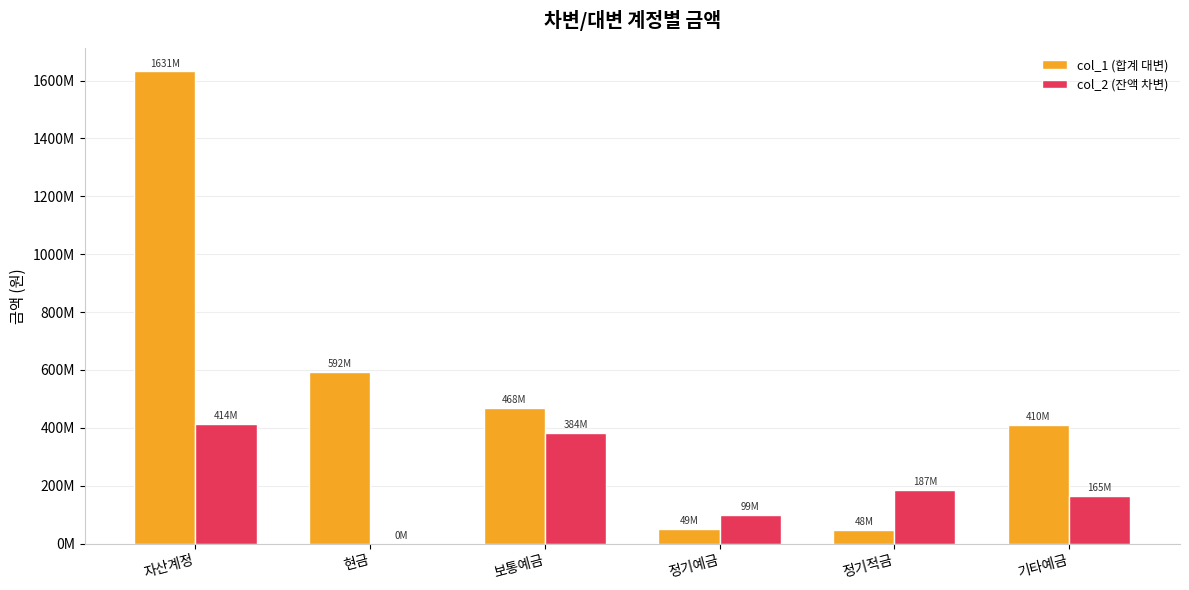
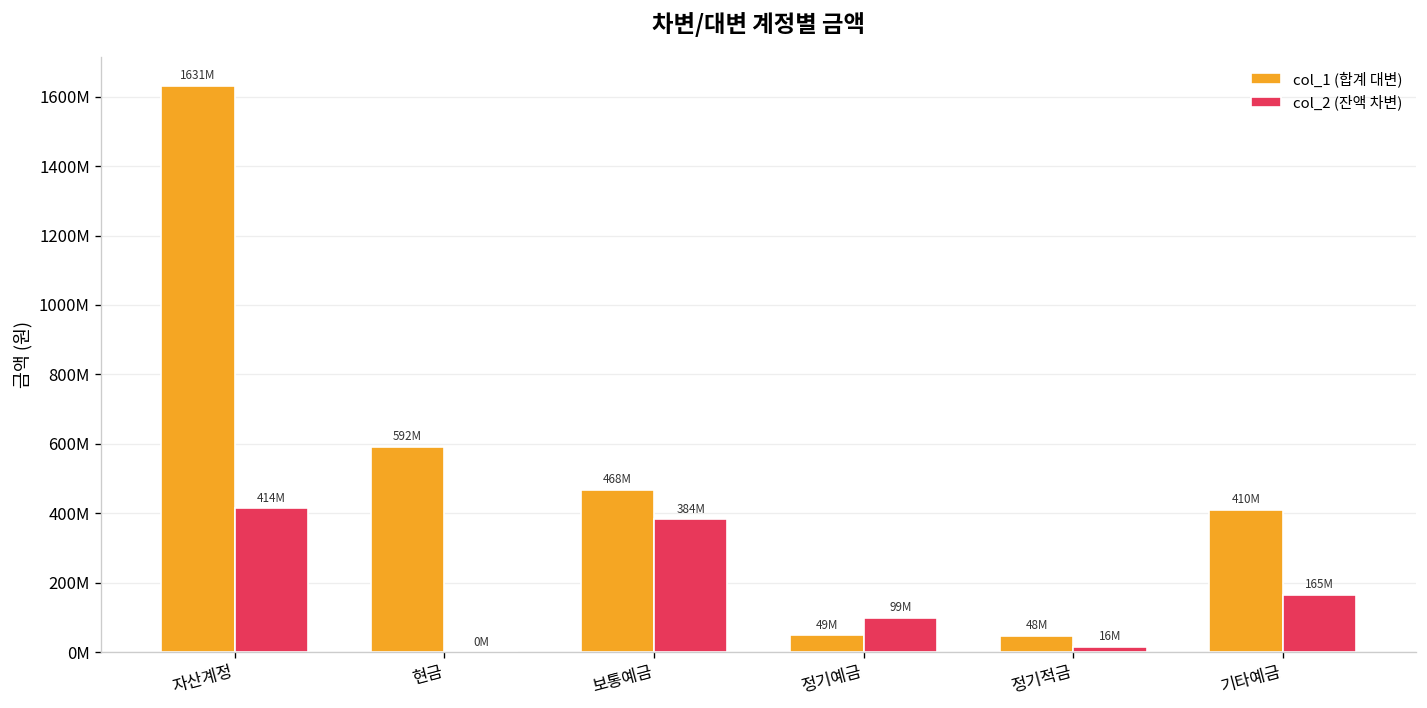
  {
    "col_1 (합계 대변)": {
      "자산계정": "1631M",
      "현금": "592M",
      "보통예금": "468M",
      "정기예금": "49M",
      "정기적금": "48M",
      "기타예금": "410M"
    },
    "col_2 (잔액 차변)": {
      "자산계정": "414M",
      "현금": "0M",
      "보통예금": "384M",
      "정기예금": "99M",
-     "정기적금": "187M",
+     "정기적금": "16M",
      "기타예금": "165M"
    }
  }
